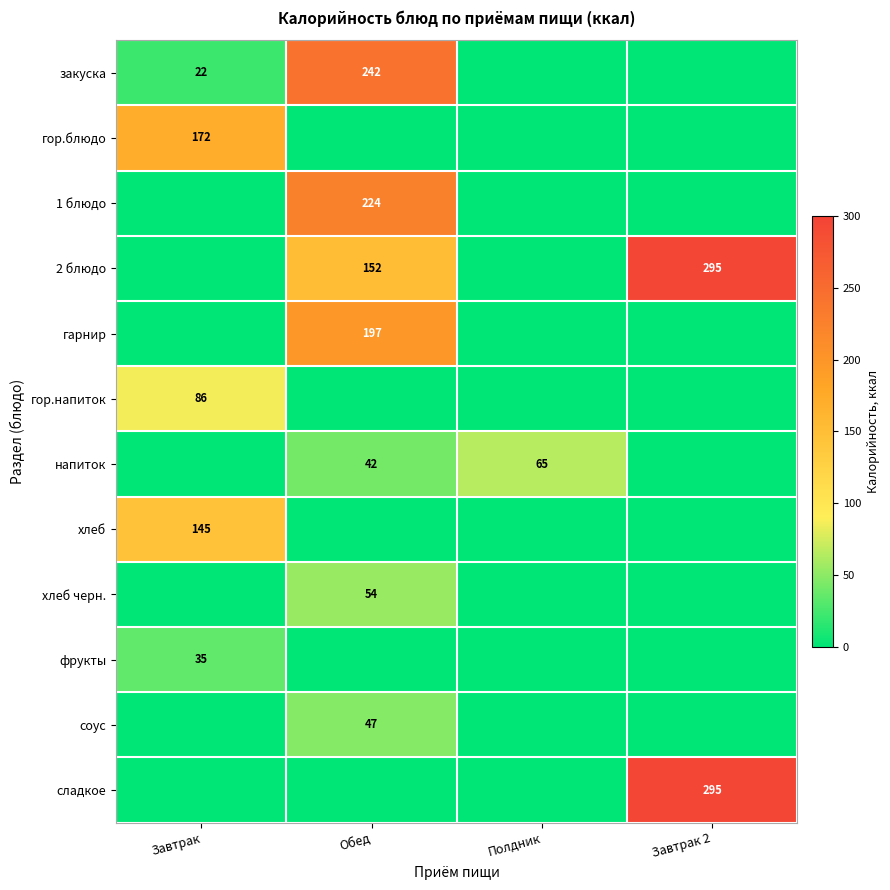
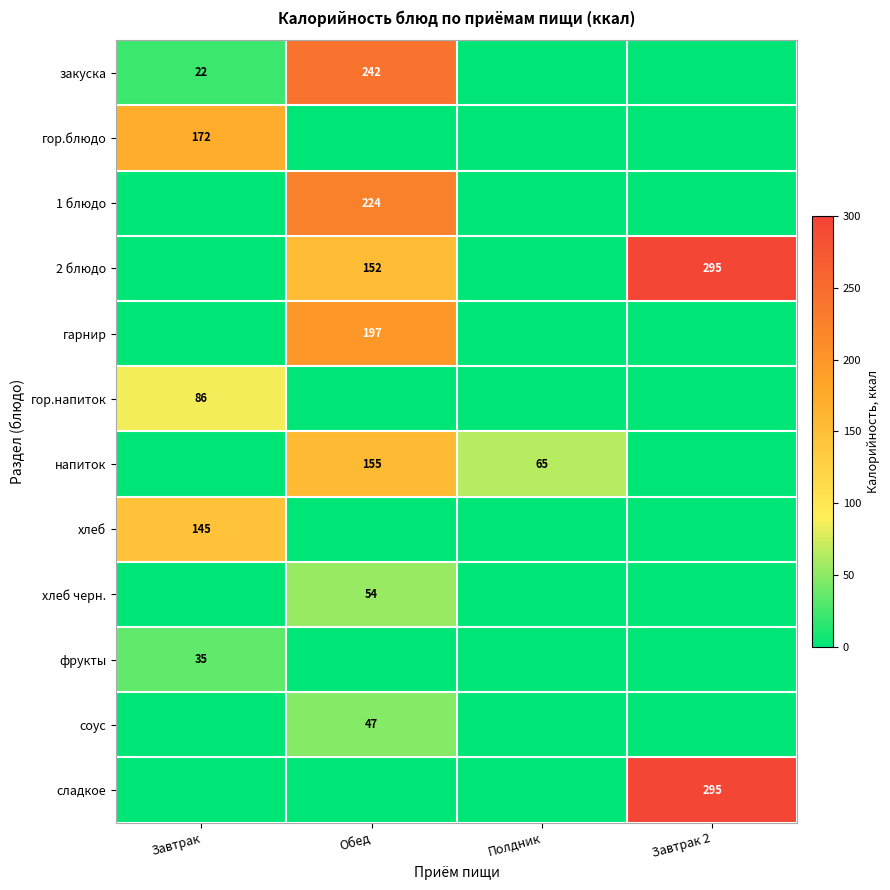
  {
    "закуска": {
      "Завтрак": 22,
      "Обед": 242
    },
    "гор.блюдо": {
      "Завтрак": 172
    },
    "1 блюдо": {
      "Обед": 224
    },
    "2 блюдо": {
      "Обед": 152,
      "Завтрак 2": 295
    },
    "гарнир": {
      "Обед": 197
    },
    "гор.напиток": {
      "Завтрак": 86
    },
    "напиток": {
-     "Обед": 42,
+     "Обед": 155,
      "Полдник": 65
    },
    "хлеб": {
      "Завтрак": 145
    },
    "хлеб черн.": {
      "Обед": 54
    },
    "фрукты": {
      "Завтрак": 35
    },
    "соус": {
      "Обед": 47
    },
    "сладкое": {
      "Завтрак 2": 295
    }
  }
